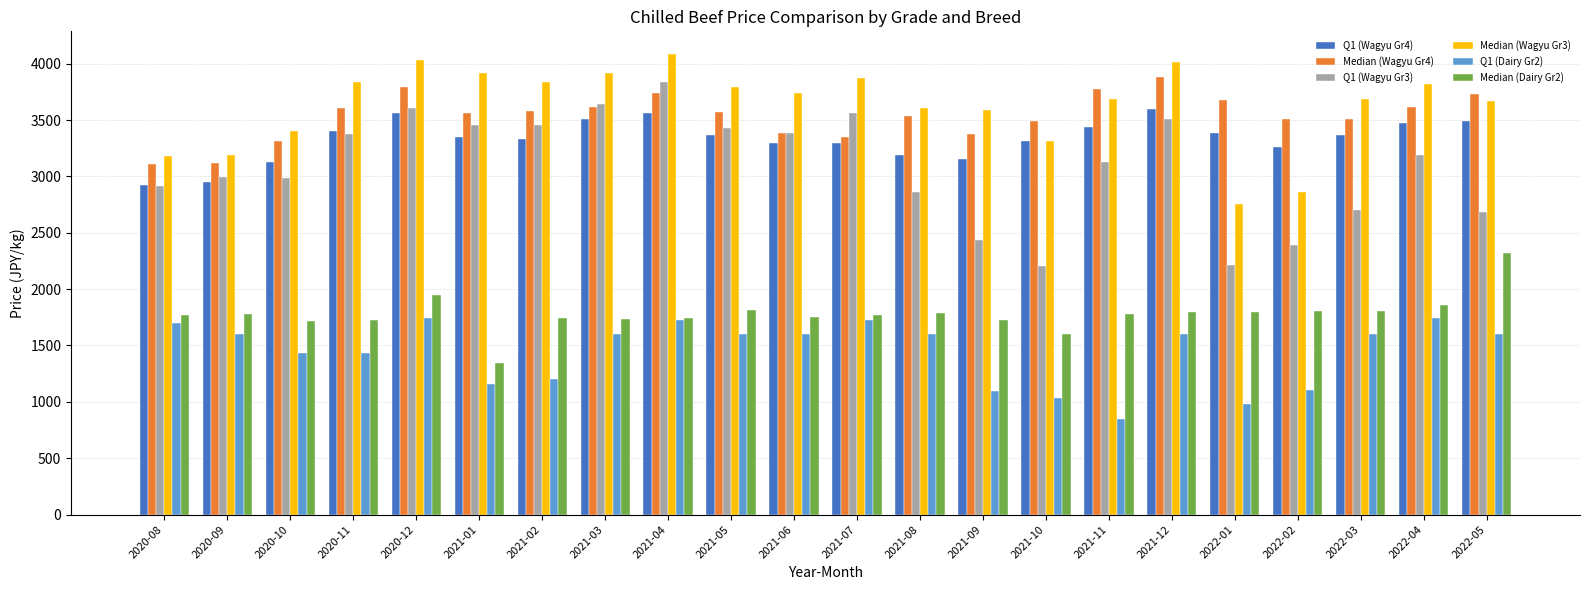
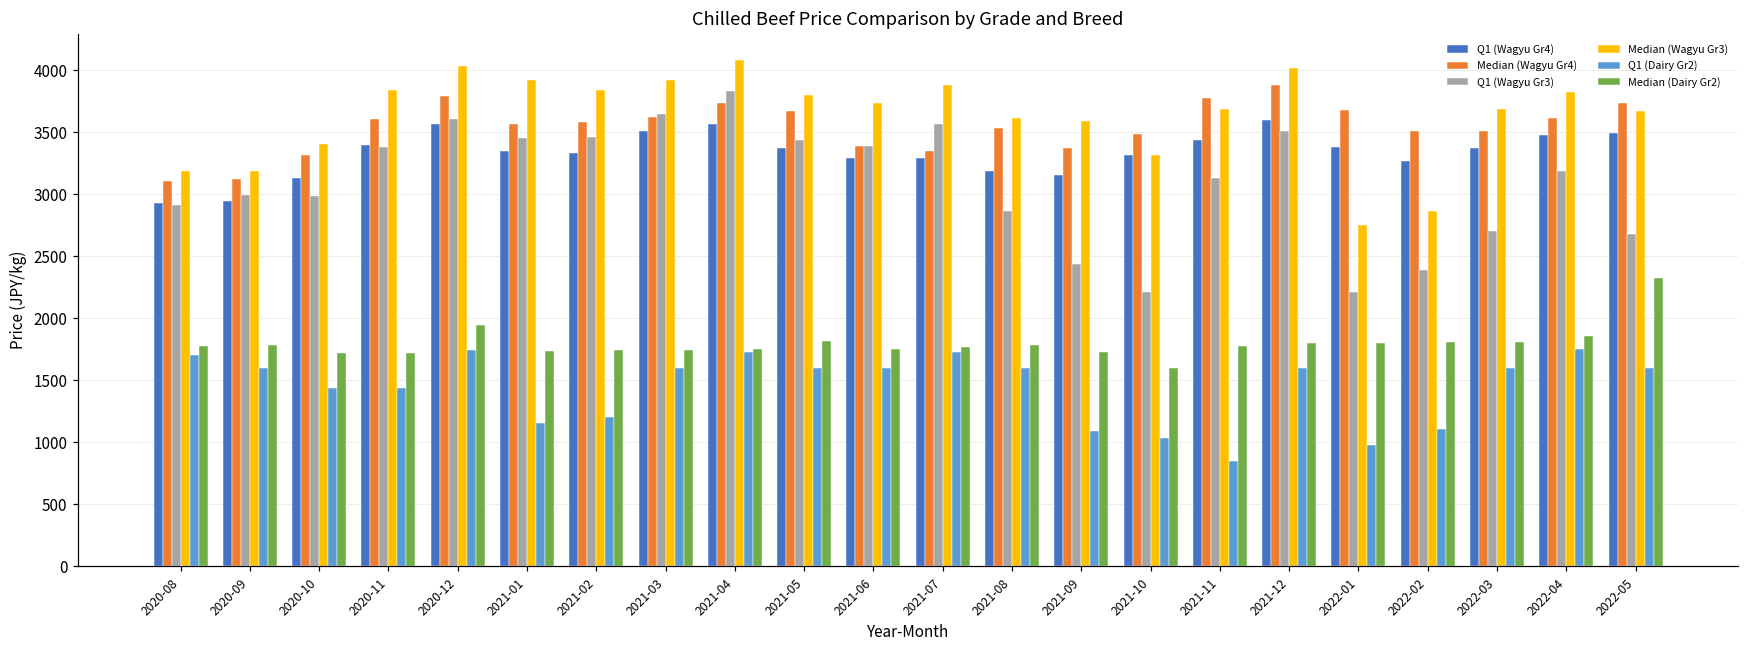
  {
    "Median (Wagyu Gr4)": {
      "2020-08": 3110,
      "2020-09": 3120,
      "2020-10": 3320,
      "2020-11": 3610,
      "2020-12": 3790,
      "2021-01": 3560,
      "2021-02": 3580,
      "2021-03": 3620,
      "2021-04": 3740,
-     "2021-05": 3570,
+     "2021-05": 3670,
      "2021-06": 3390,
      "2021-07": 3350,
      "2021-08": 3530,
      "2021-09": 3370,
      "2021-10": 3490,
      "2021-11": 3780,
      "2021-12": 3880,
      "2022-01": 3680,
      "2022-02": 3510,
      "2022-03": 3510,
      "2022-04": 3610,
      "2022-05": 3730
    },
    "Q1 (Wagyu Gr3)": {
      "2020-08": 2910,
      "2020-09": 3000,
      "2020-10": 2990,
      "2020-11": 3380,
      "2020-12": 3610,
      "2021-01": 3460,
      "2021-02": 3460,
      "2021-03": 3640,
      "2021-04": 3830,
      "2021-05": 3430,
      "2021-06": 3390,
      "2021-07": 3560,
      "2021-08": 2870,
      "2021-09": 2440,
      "2021-10": 2210,
      "2021-11": 3130,
      "2021-12": 3510,
      "2022-01": 2210,
      "2022-02": 2390,
      "2022-03": 2700,
      "2022-04": 3190,
      "2022-05": 2680
    },
    "Median (Wagyu Gr3)": {
      "2020-08": 3180,
      "2020-09": 3190,
      "2020-10": 3400,
      "2020-11": 3840,
      "2020-12": 4040,
      "2021-01": 3920,
      "2021-02": 3840,
      "2021-03": 3920,
      "2021-04": 4080,
      "2021-05": 3800,
      "2021-06": 3740,
      "2021-07": 3880,
      "2021-08": 3610,
      "2021-09": 3590,
      "2021-10": 3320,
      "2021-11": 3690,
      "2021-12": 4010,
      "2022-01": 2750,
      "2022-02": 2860,
      "2022-03": 3680,
      "2022-04": 3820,
      "2022-05": 3670
    },
    "Median (Dairy Gr2)": {
      "2020-08": 1770,
      "2020-09": 1780,
      "2020-10": 1720,
      "2020-11": 1720,
      "2020-12": 1940,
-     "2021-01": 1340,
+     "2021-01": 1730,
      "2021-02": 1740,
      "2021-03": 1740,
      "2021-04": 1750,
      "2021-05": 1810,
      "2021-06": 1750,
      "2021-07": 1770,
      "2021-08": 1790,
      "2021-09": 1730,
      "2021-10": 1600,
      "2021-11": 1780,
      "2021-12": 1800,
      "2022-01": 1800,
      "2022-02": 1810,
      "2022-03": 1810,
      "2022-04": 1860,
      "2022-05": 2320
    }
  }
